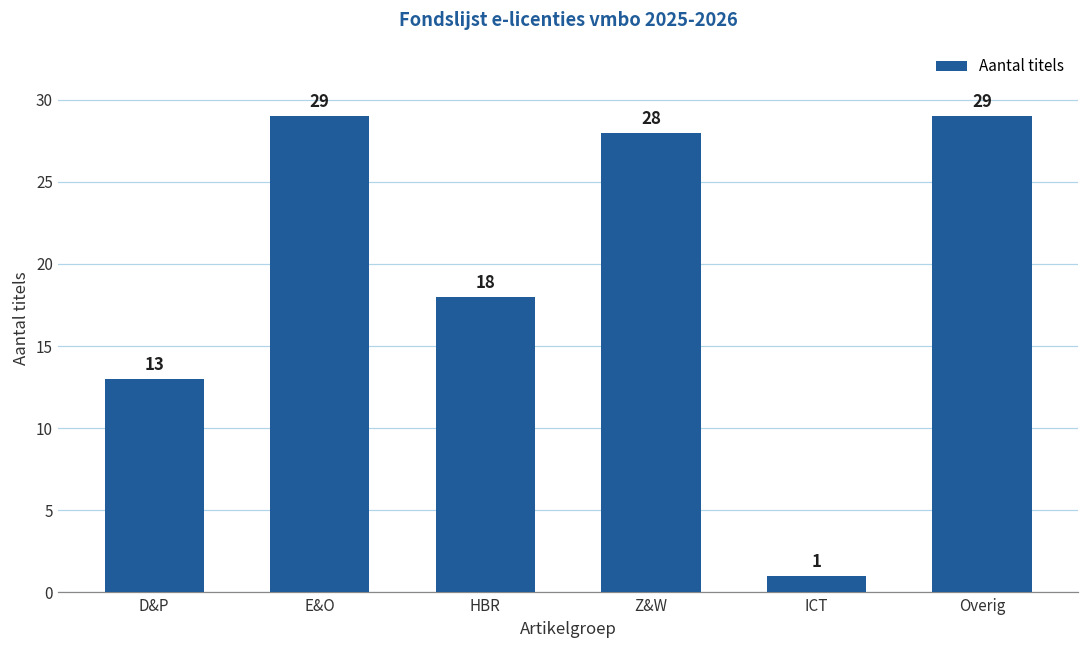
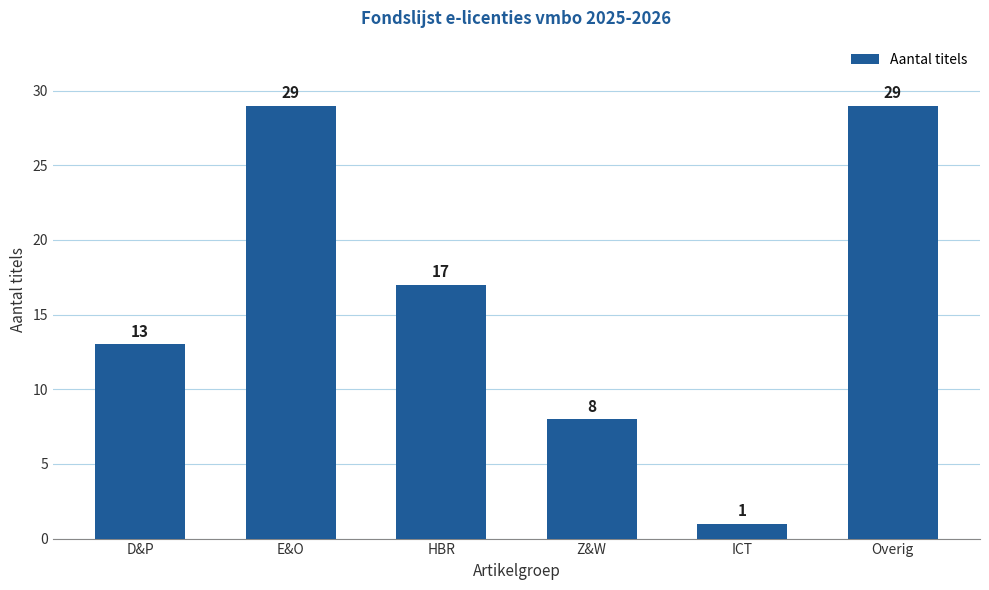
  {
    "D&P": 13,
    "E&O": 29,
-   "HBR": 18,
-   "Z&W": 28,
+   "HBR": 17,
+   "Z&W": 8,
    "ICT": 1,
    "Overig": 29
  }
